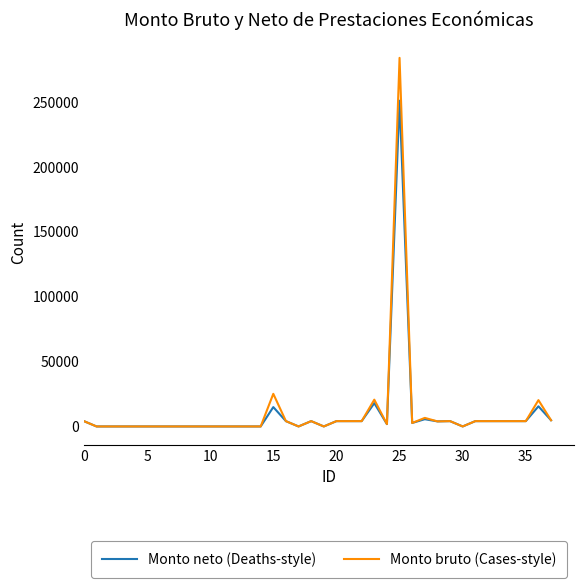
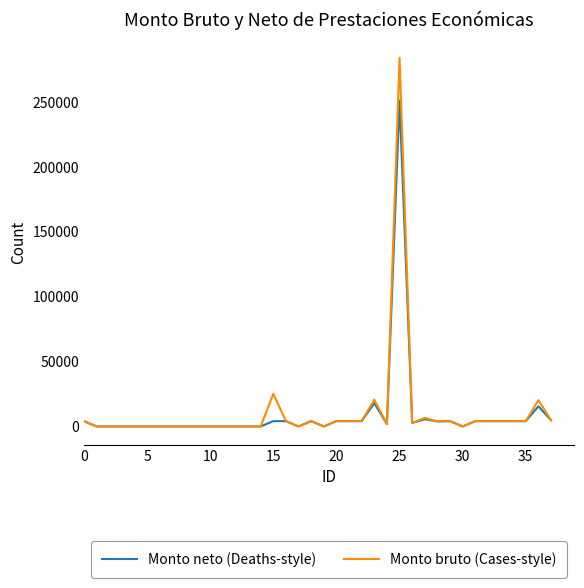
  {
    "Monto neto (Deaths-style)": {
-     "15": 15000,
+     "15": 4000,
      "25": 251000
    },
    "Monto bruto (Cases-style)": {
      "15": 25000,
      "25": 284000
    }
  }
